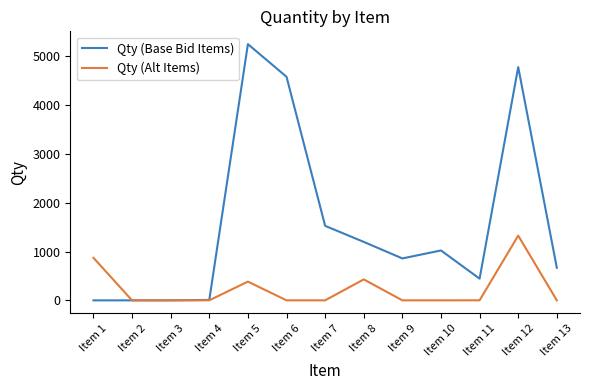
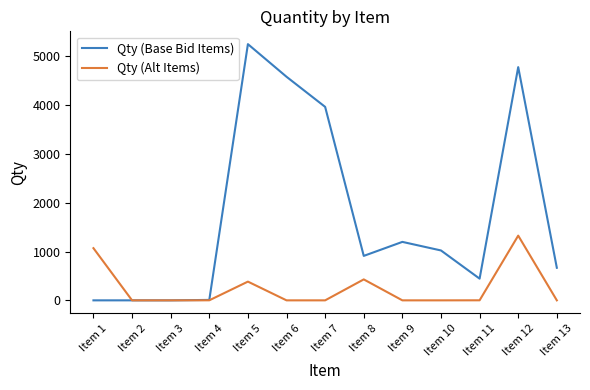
  {
    "Qty (Base Bid Items)": {
      "Item 1": 0,
      "Item 5": 5300,
      "Item 6": 4600,
-     "Item 7": 1500,
-     "Item 8": 1200,
-     "Item 9": 900,
+     "Item 7": 4000,
+     "Item 8": 900,
+     "Item 9": 1200,
      "Item 10": 1000,
      "Item 11": 400,
      "Item 12": 4800,
      "Item 13": 700
    },
    "Qty (Alt Items)": {
-     "Item 1": 900,
+     "Item 1": 1100,
      "Item 5": 400,
      "Item 6": 0,
      "Item 7": 0,
      "Item 8": 400,
      "Item 9": 0,
      "Item 10": 0,
      "Item 11": 0,
      "Item 12": 1300,
      "Item 13": 0
    }
  }
